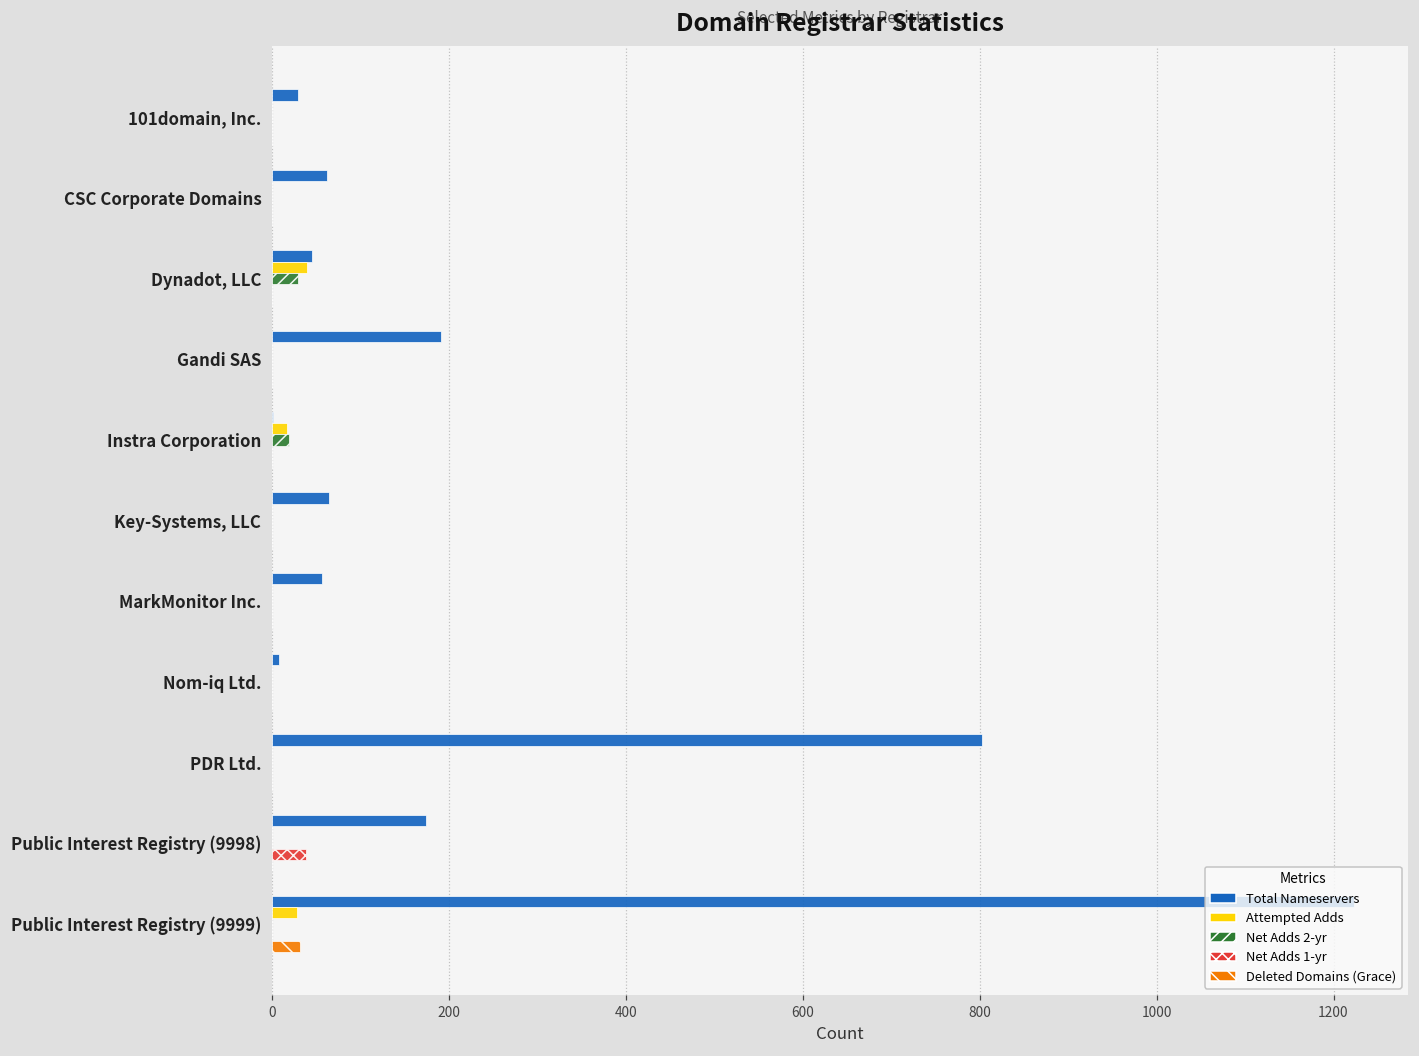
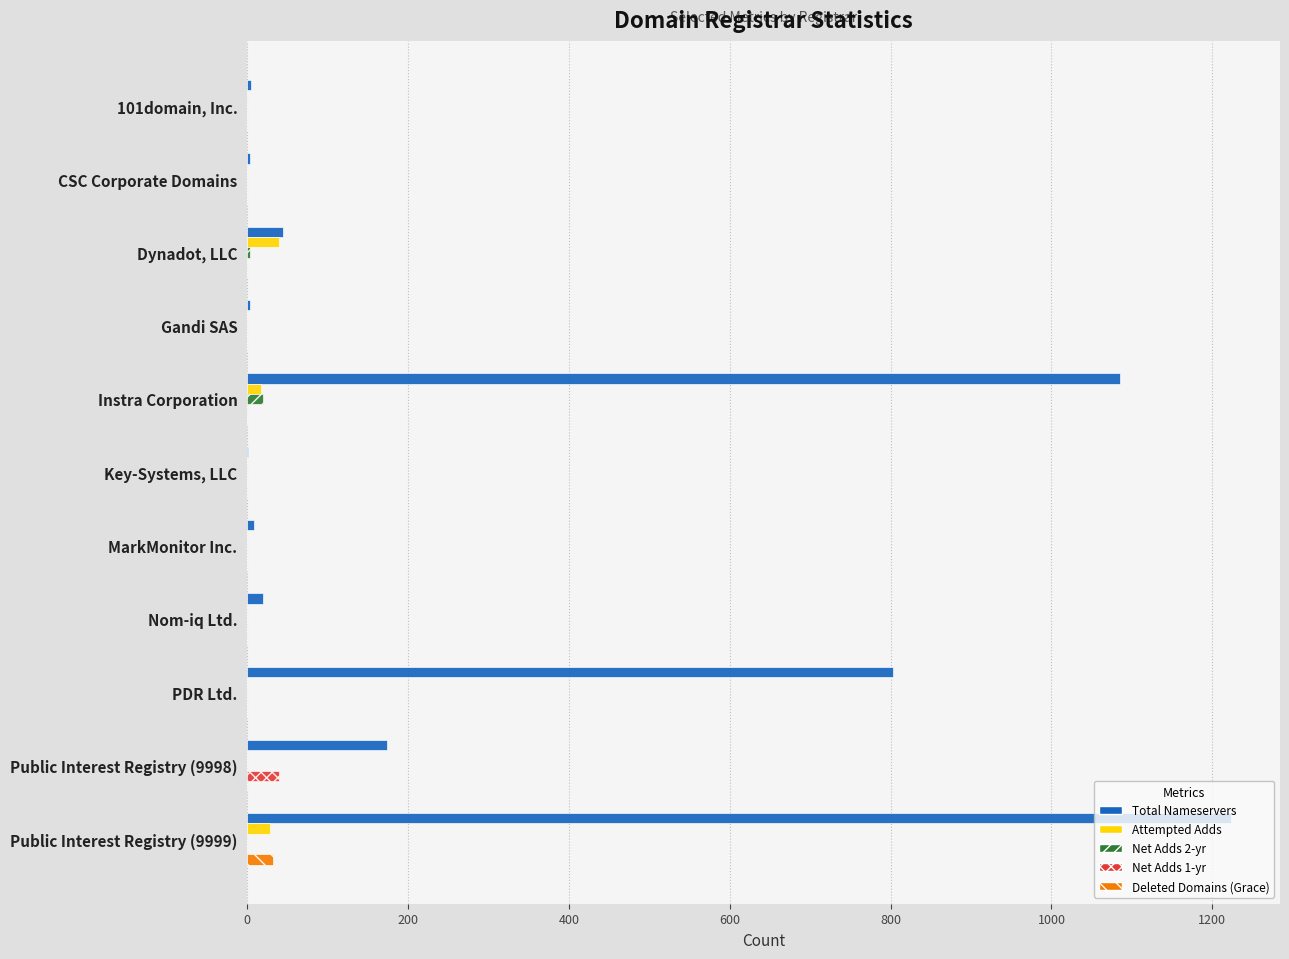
  {
    "Total Nameservers": {
-     "101domain, Inc.": 30,
-     "CSC Corporate Domains": 60,
+     "101domain, Inc.": 10,
+     "CSC Corporate Domains": 0,
      "Dynadot, LLC": 50,
-     "Gandi SAS": 190,
-     "Instra Corporation": 0,
-     "Key-Systems, LLC": 60,
-     "MarkMonitor Inc.": 60,
-     "Nom-iq Ltd.": 10,
+     "Gandi SAS": 0,
+     "Instra Corporation": 1090,
+     "Key-Systems, LLC": 0,
+     "MarkMonitor Inc.": 10,
+     "Nom-iq Ltd.": 20,
      "PDR Ltd.": 800,
      "Public Interest Registry (9998)": 170
    },
    "Attempted Adds": {
      "101domain, Inc.": 0,
      "CSC Corporate Domains": 0,
      "Dynadot, LLC": 40,
      "Gandi SAS": 0,
      "Instra Corporation": 20,
      "Key-Systems, LLC": 0,
      "MarkMonitor Inc.": 0,
      "Nom-iq Ltd.": 0,
      "PDR Ltd.": 0,
      "Public Interest Registry (9998)": 0,
      "Public Interest Registry (9999)": 30
    },
    "Net Adds 2-yr": {
      "101domain, Inc.": 0,
      "CSC Corporate Domains": 0,
-     "Dynadot, LLC": 30,
+     "Dynadot, LLC": 0,
      "Gandi SAS": 0,
      "Instra Corporation": 20,
      "Key-Systems, LLC": 0,
      "MarkMonitor Inc.": 0,
      "Nom-iq Ltd.": 0,
      "PDR Ltd.": 0,
      "Public Interest Registry (9998)": 0,
      "Public Interest Registry (9999)": 0
    },
    "Net Adds 1-yr": {
      "101domain, Inc.": 0,
      "CSC Corporate Domains": 0,
      "Dynadot, LLC": 0,
      "Gandi SAS": 0,
      "Instra Corporation": 0,
      "Key-Systems, LLC": 0,
      "MarkMonitor Inc.": 0,
      "Nom-iq Ltd.": 0,
      "PDR Ltd.": 0,
      "Public Interest Registry (9998)": 40,
      "Public Interest Registry (9999)": 0
    },
    "Deleted Domains (Grace)": {
      "101domain, Inc.": 0,
      "CSC Corporate Domains": 0,
      "Dynadot, LLC": 0,
      "Gandi SAS": 0,
      "Instra Corporation": 0,
      "Key-Systems, LLC": 0,
      "MarkMonitor Inc.": 0,
      "Nom-iq Ltd.": 0,
      "PDR Ltd.": 0,
      "Public Interest Registry (9998)": 0,
      "Public Interest Registry (9999)": 30
    }
  }
